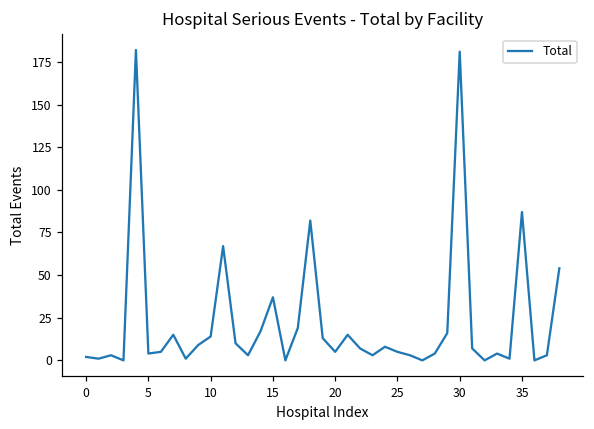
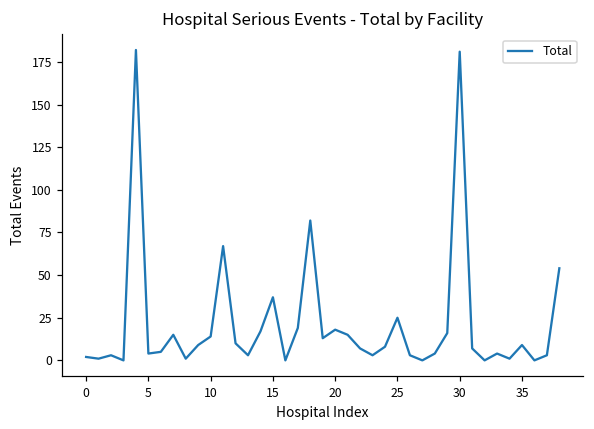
  {
    "0": 2,
    "5": 4,
    "10": 14,
    "15": 37,
-   "20": 5,
-   "25": 5,
+   "20": 18,
+   "25": 25,
    "30": 181,
-   "35": 87
+   "35": 9
  }
